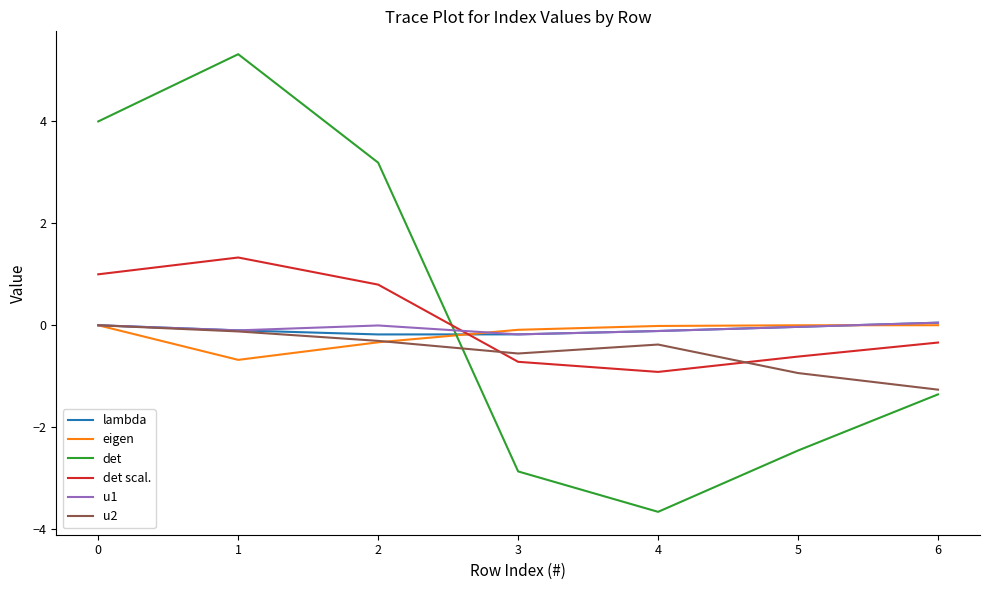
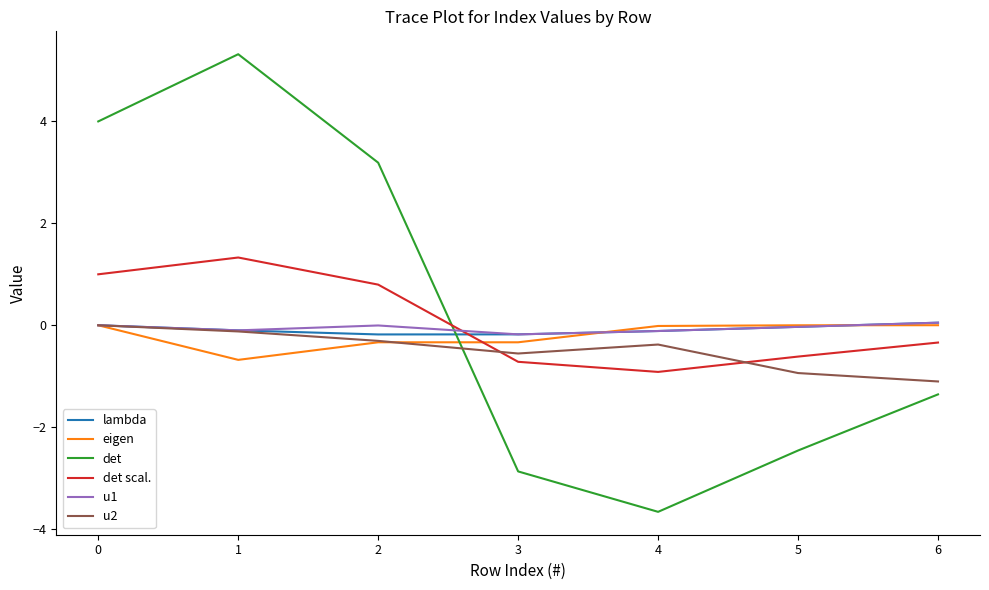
  {
    "lambda": {
      "2": -0.2
    },
    "eigen": {
      "1": -0.7,
-     "3": -0.1,
+     "3": -0.3,
      "4": 0.0
    },
    "det": {
      "0": 4.0,
      "1": 5.3,
      "2": 3.2,
      "3": -2.9,
      "4": -3.7,
      "5": -2.5,
      "6": -1.4
    },
    "det scal.": {
      "0": 1.0,
      "1": 1.3,
      "2": 0.8,
      "3": -0.7,
      "4": -0.9,
      "5": -0.6,
      "6": -0.3
    },
    "u1": {
      "2": 0.0
    },
    "u2": {
      "3": -0.6,
      "4": -0.4,
      "5": -0.9,
-     "6": -1.3
+     "6": -1.1
    }
  }
